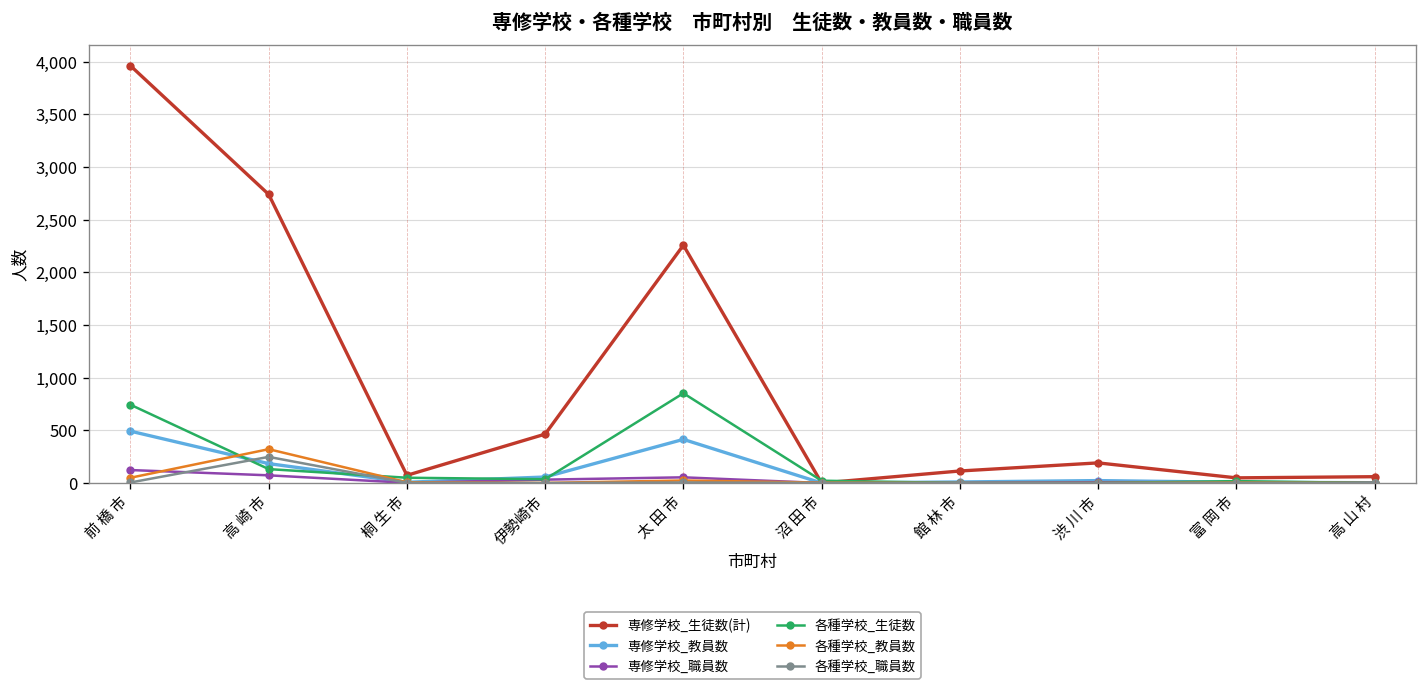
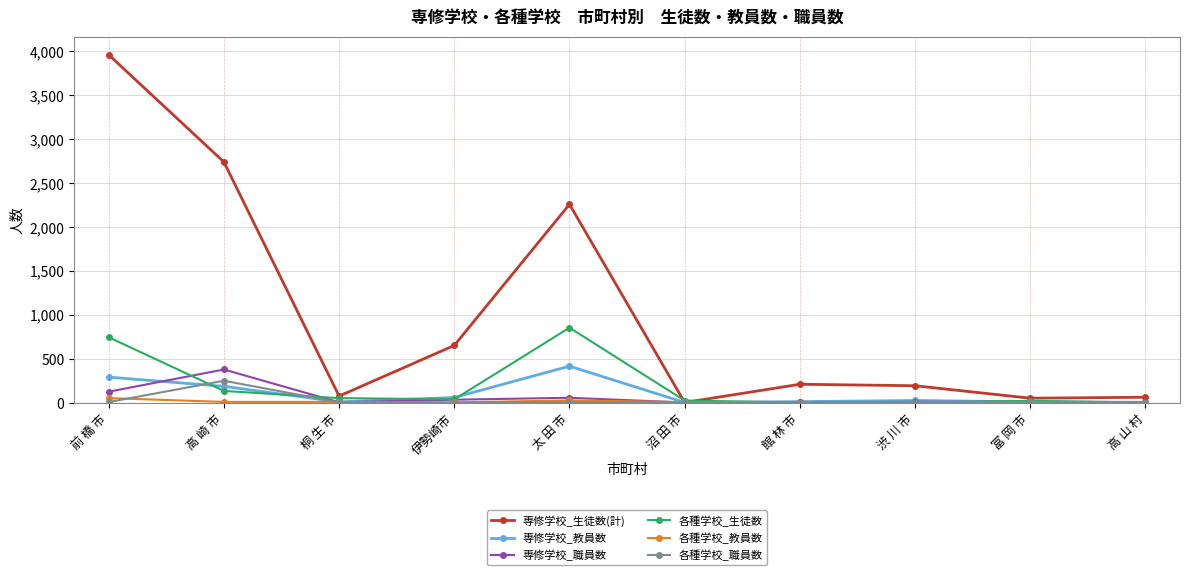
  {
    "専修学校_生徒数(計)": {
      "前 橋 市": "4,000",
      "高 崎 市": "2,700",
-     "伊勢崎市": "500",
+     "伊勢崎市": "700",
      "太 田 市": "2,300",
-     "館 林 市": "100",
+     "館 林 市": "200",
      "渋 川 市": "200",
      "富 岡 市": "0",
      "高 山 村": "100"
    },
    "専修学校_教員数": {
-     "前 橋 市": "500",
+     "前 橋 市": "300",
      "高 崎 市": "200",
      "太 田 市": "400"
    },
    "専修学校_職員数": {
      "前 橋 市": "100",
-     "高 崎 市": "100",
+     "高 崎 市": "400",
      "太 田 市": "100"
    },
    "各種学校_生徒数": {
      "前 橋 市": "700",
      "高 崎 市": "100",
      "太 田 市": "900"
    },
    "各種学校_教員数": {
      "前 橋 市": "100",
-     "高 崎 市": "300"
+     "高 崎 市": "0"
    },
    "各種学校_職員数": {
      "前 橋 市": "0",
      "高 崎 市": "200"
    }
  }
